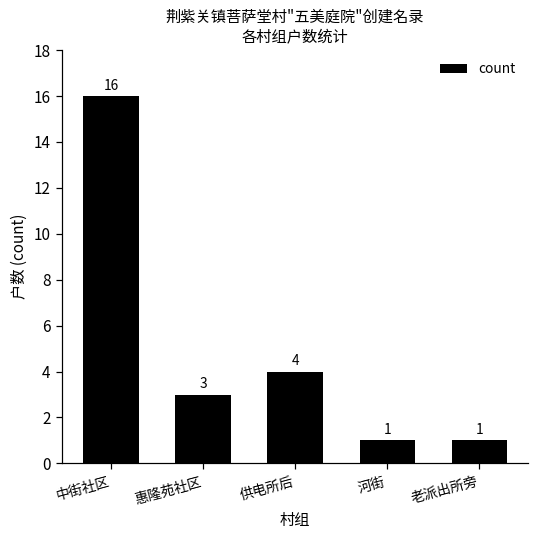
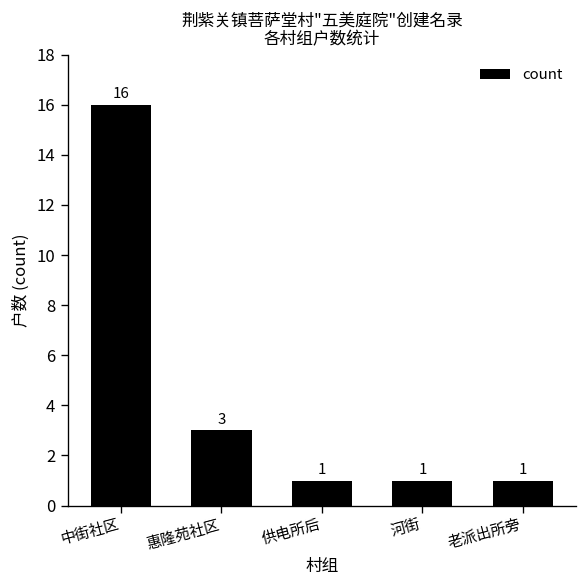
  {
    "中街社区": 16,
    "惠隆苑社区": 3,
-   "供电所后": 4,
+   "供电所后": 1,
    "河街": 1,
    "老派出所旁": 1
  }
